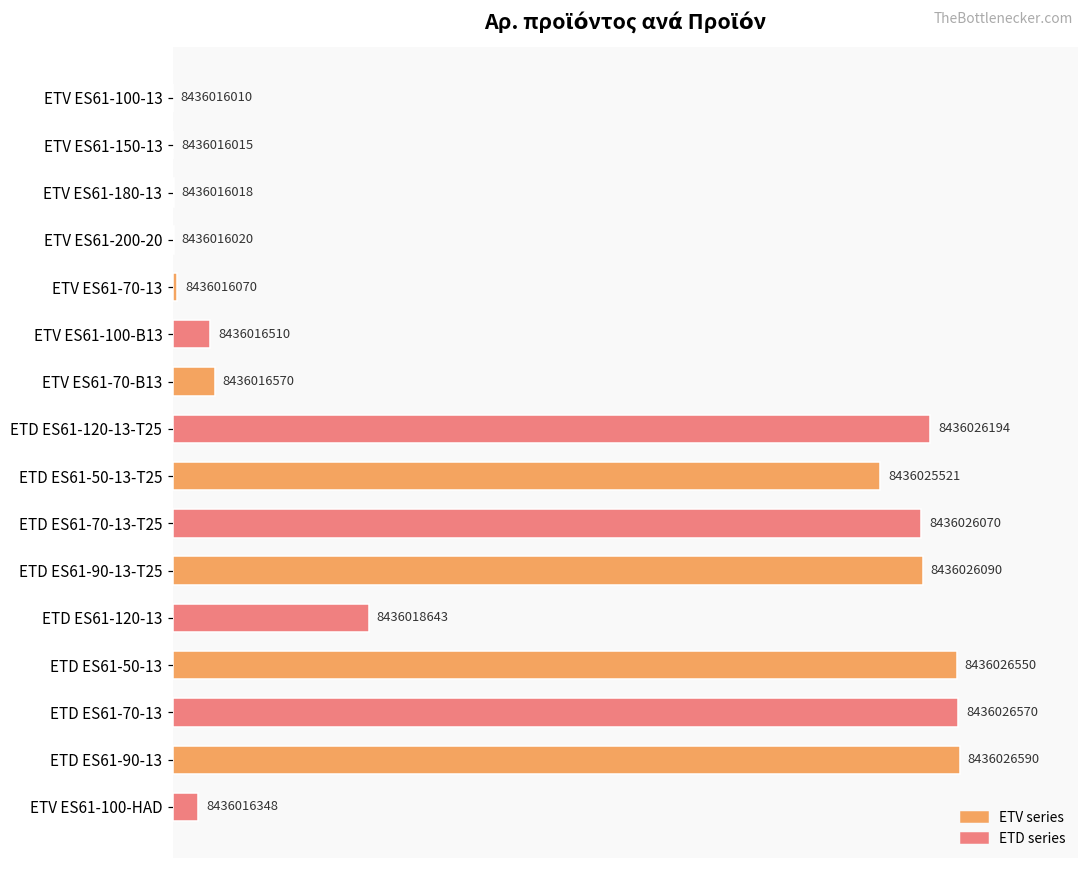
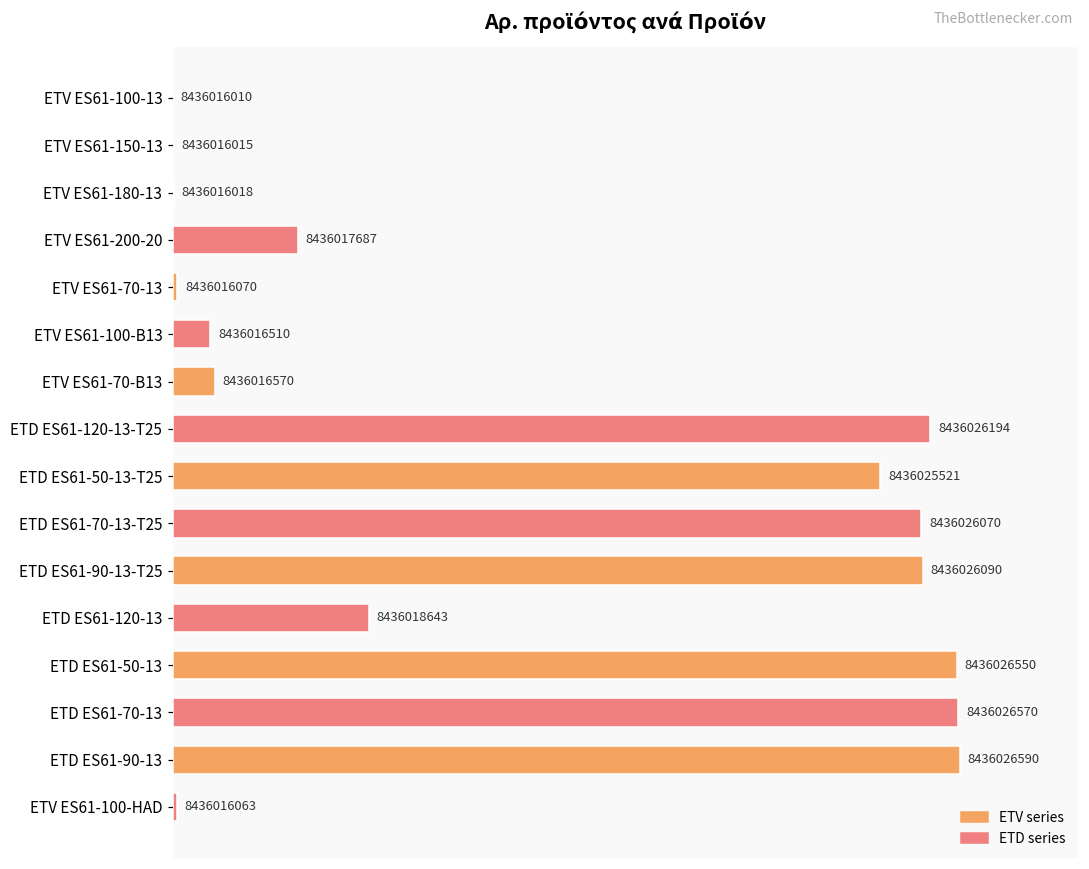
  {
-   "ETV ES61-200-20": 8436016020,
-   "ETV ES61-100-HAD": 8436016348
+   "ETV ES61-200-20": 8436017687,
+   "ETV ES61-100-HAD": 8436016063
  }
